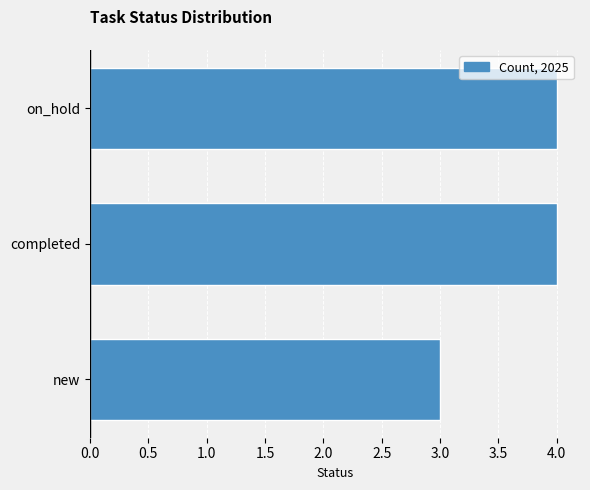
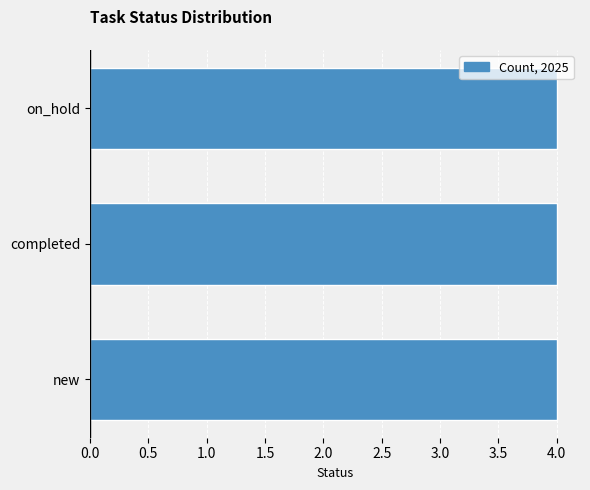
  {
    "on_hold": 4,
    "completed": 4,
-   "new": 3
+   "new": 4
  }
